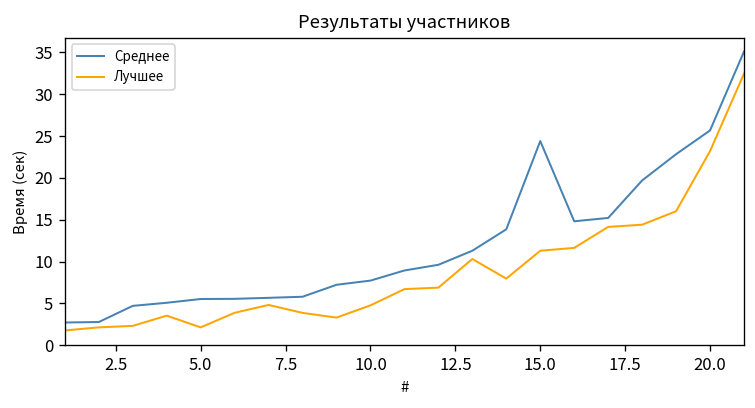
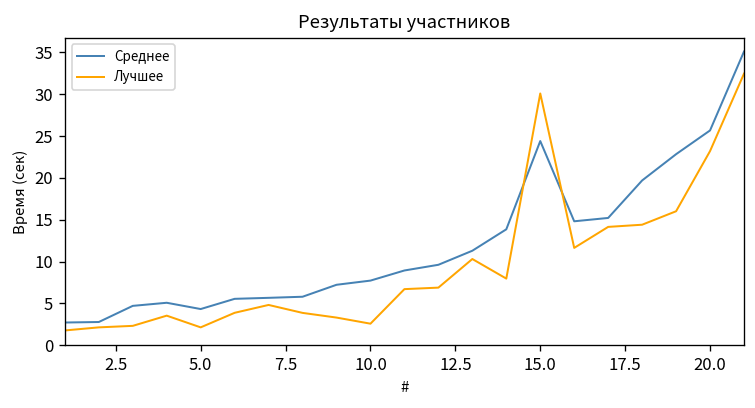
  {
    "Среднее": {
-     "5.0": 6,
+     "5.0": 4,
      "10.0": 8,
      "15.0": 24,
      "20.0": 26
    },
    "Лучшее": {
      "5.0": 2,
-     "10.0": 5,
-     "15.0": 11,
+     "10.0": 3,
+     "15.0": 30,
      "20.0": 23
    }
  }
